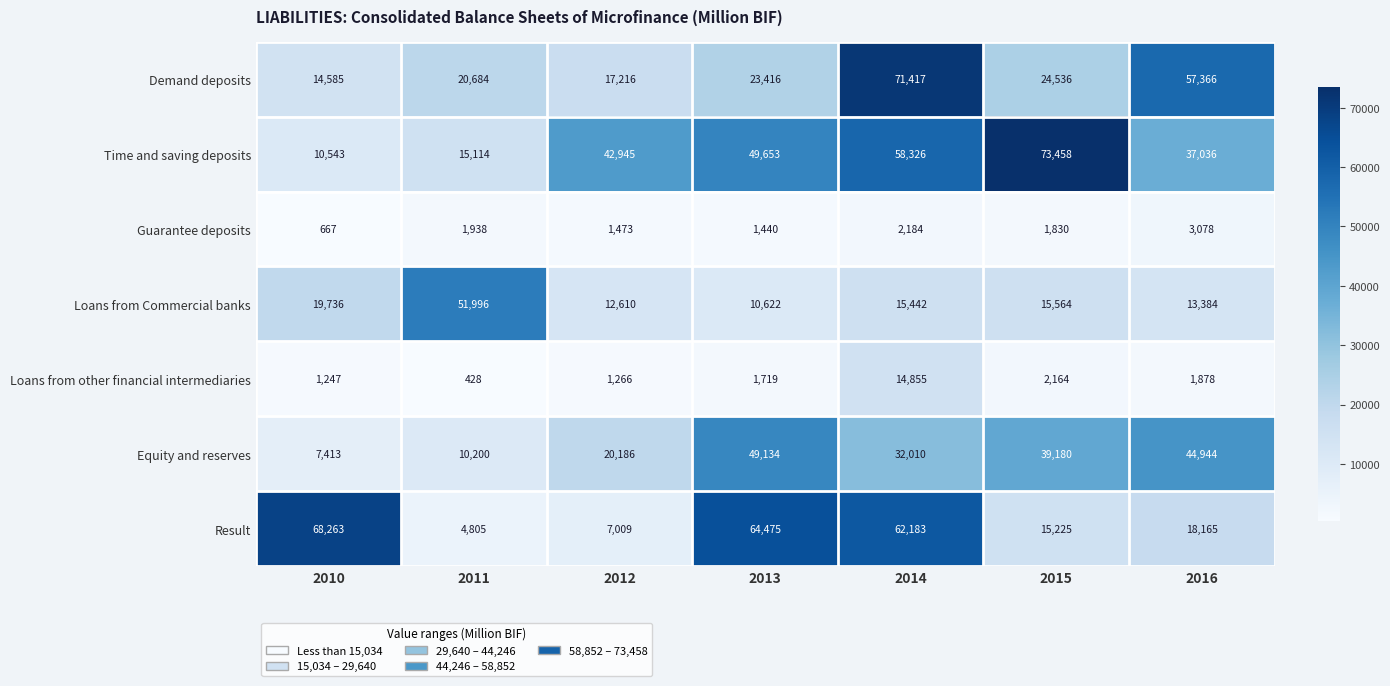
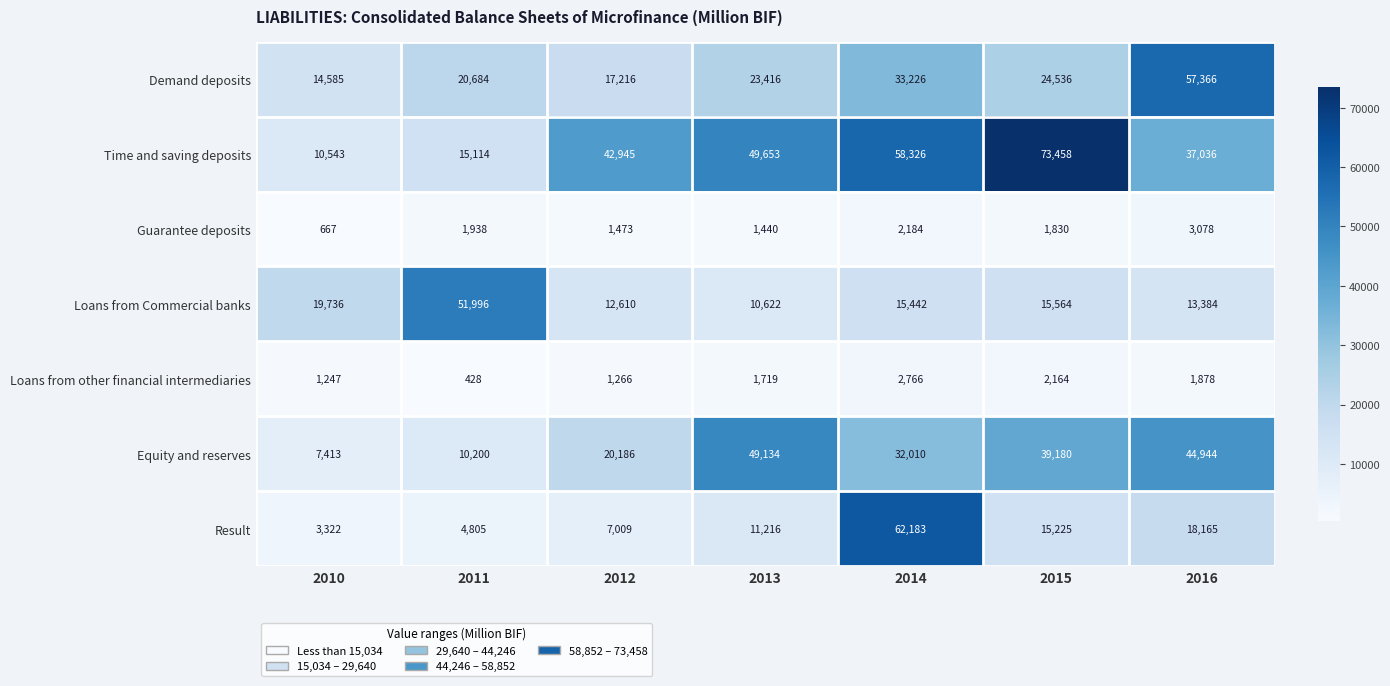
  {
    "Demand deposits": {
      "2010": "14,585",
      "2011": "20,684",
      "2012": "17,216",
      "2013": "23,416",
-     "2014": "71,417",
+     "2014": "33,226",
      "2015": "24,536",
      "2016": "57,366"
    },
    "Time and saving deposits": {
      "2010": "10,543",
      "2011": "15,114",
      "2012": "42,945",
      "2013": "49,653",
      "2014": "58,326",
      "2015": "73,458",
      "2016": "37,036"
    },
    "Guarantee deposits": {
      "2010": "667",
      "2011": "1,938",
      "2012": "1,473",
      "2013": "1,440",
      "2014": "2,184",
      "2015": "1,830",
      "2016": "3,078"
    },
    "Loans from Commercial banks": {
      "2010": "19,736",
      "2011": "51,996",
      "2012": "12,610",
      "2013": "10,622",
      "2014": "15,442",
      "2015": "15,564",
      "2016": "13,384"
    },
    "Loans from other financial intermediaries": {
      "2010": "1,247",
      "2011": "428",
      "2012": "1,266",
      "2013": "1,719",
-     "2014": "14,855",
+     "2014": "2,766",
      "2015": "2,164",
      "2016": "1,878"
    },
    "Equity and reserves": {
      "2010": "7,413",
      "2011": "10,200",
      "2012": "20,186",
      "2013": "49,134",
      "2014": "32,010",
      "2015": "39,180",
      "2016": "44,944"
    },
    "Result": {
-     "2010": "68,263",
+     "2010": "3,322",
      "2011": "4,805",
      "2012": "7,009",
-     "2013": "64,475",
+     "2013": "11,216",
      "2014": "62,183",
      "2015": "15,225",
      "2016": "18,165"
    }
  }
